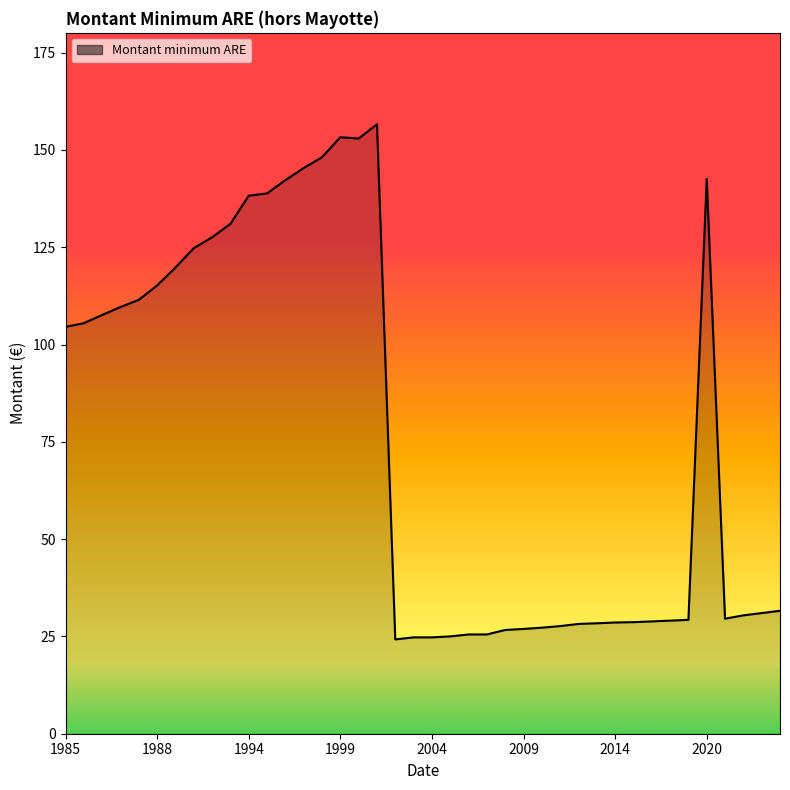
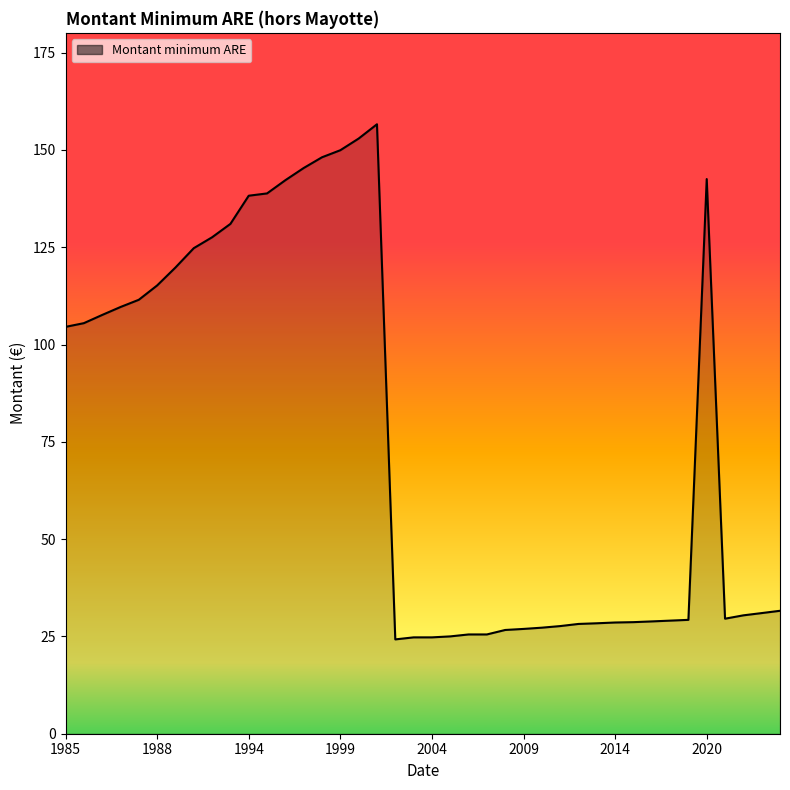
  {
    "1985": 105,
    "1988": 115,
    "1994": 138,
-   "1999": 153,
+   "1999": 150,
    "2004": 25,
    "2009": 27,
    "2014": 29,
    "2020": 143
  }
